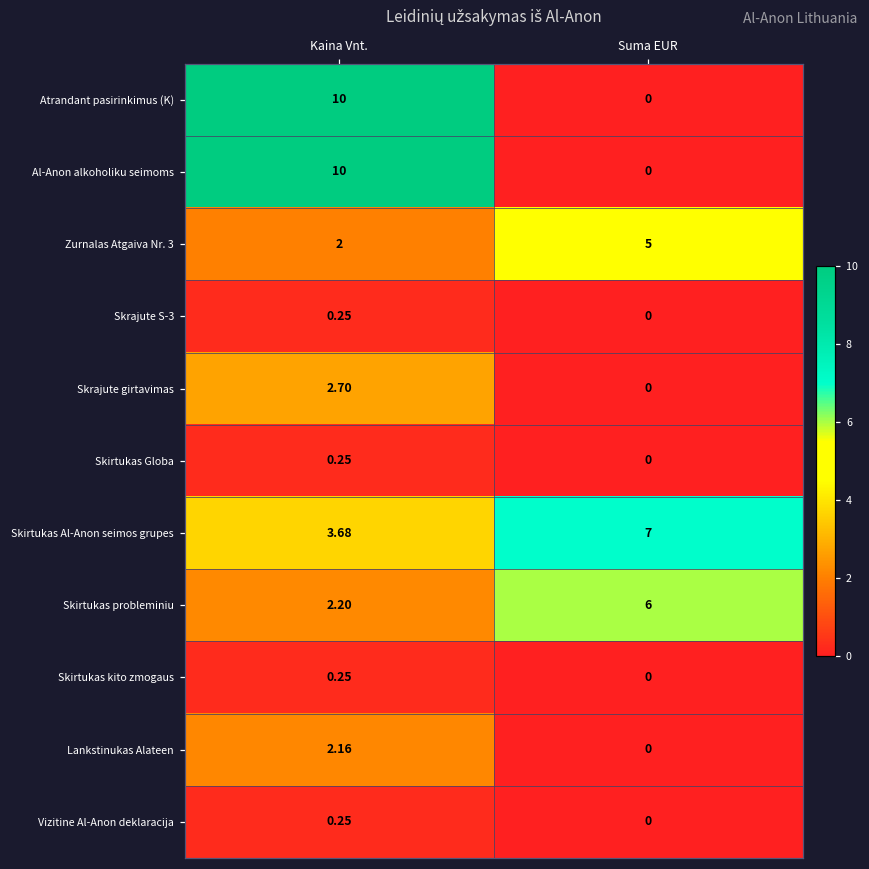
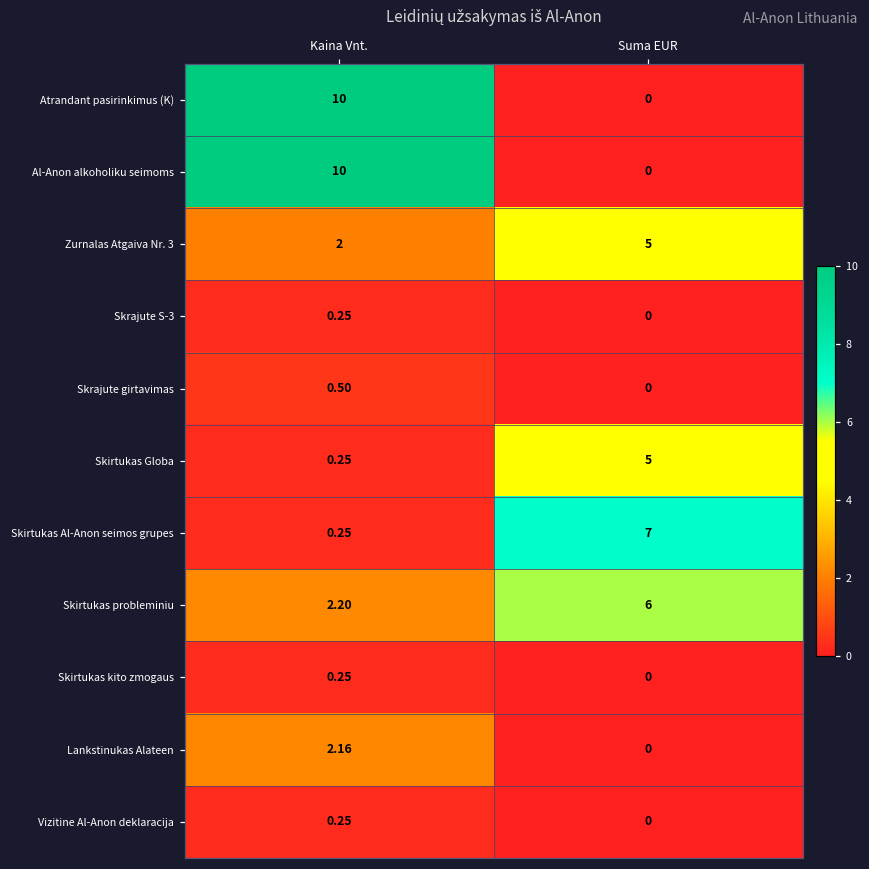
  {
    "Atrandant pasirinkimus (K)": {
      "Kaina Vnt.": 10,
      "Suma EUR": 0
    },
    "Al-Anon alkoholiku seimoms": {
      "Kaina Vnt.": 10,
      "Suma EUR": 0
    },
    "Zurnalas Atgaiva Nr. 3": {
      "Kaina Vnt.": 2,
      "Suma EUR": 5
    },
    "Skrajute S-3": {
      "Kaina Vnt.": 0.25,
      "Suma EUR": 0
    },
    "Skrajute girtavimas": {
-     "Kaina Vnt.": 2.70,
+     "Kaina Vnt.": 0.50,
      "Suma EUR": 0
    },
    "Skirtukas Globa": {
      "Kaina Vnt.": 0.25,
-     "Suma EUR": 0
+     "Suma EUR": 5
    },
    "Skirtukas Al-Anon seimos grupes": {
-     "Kaina Vnt.": 3.68,
+     "Kaina Vnt.": 0.25,
      "Suma EUR": 7
    },
    "Skirtukas probleminiu": {
      "Kaina Vnt.": 2.20,
      "Suma EUR": 6
    },
    "Skirtukas kito zmogaus": {
      "Kaina Vnt.": 0.25,
      "Suma EUR": 0
    },
    "Lankstinukas Alateen": {
      "Kaina Vnt.": 2.16,
      "Suma EUR": 0
    },
    "Vizitine Al-Anon deklaracija": {
      "Kaina Vnt.": 0.25,
      "Suma EUR": 0
    }
  }
